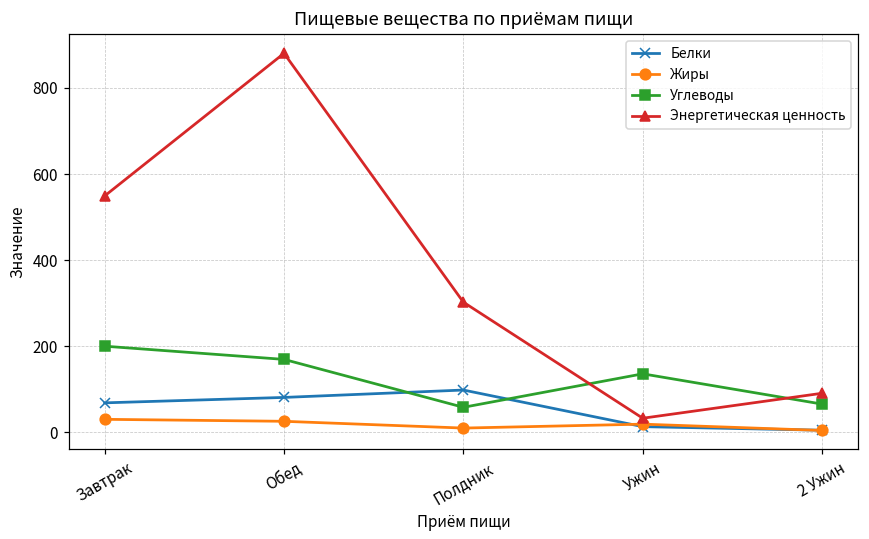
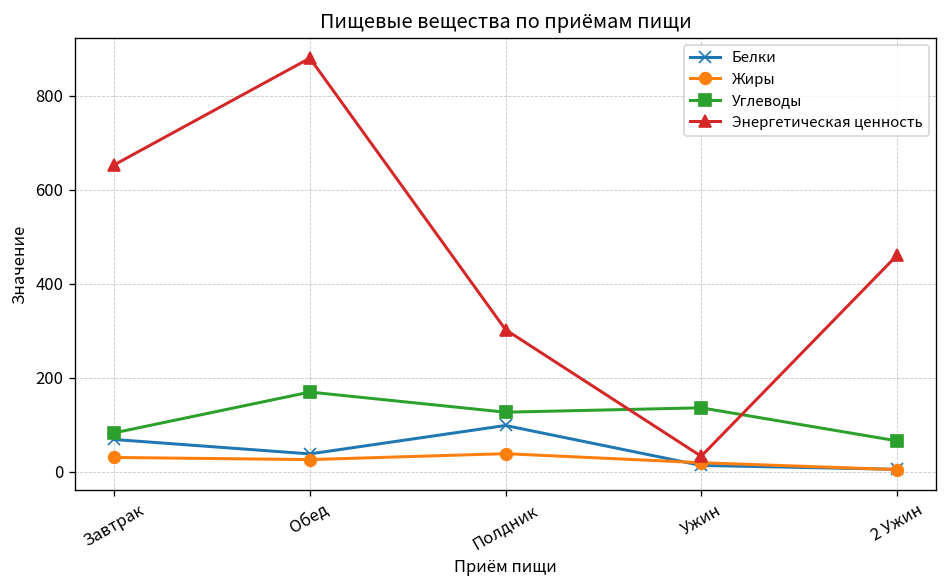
  {
    "Белки": {
      "Завтрак": 70,
-     "Обед": 80,
+     "Обед": 40,
      "Полдник": 100
    },
    "Жиры": {
      "Завтрак": 30,
      "Обед": 30,
-     "Полдник": 10
+     "Полдник": 40
    },
    "Углеводы": {
-     "Завтрак": 200,
+     "Завтрак": 80,
      "Обед": 170,
-     "Полдник": 60,
+     "Полдник": 130,
      "Ужин": 140,
      "2 Ужин": 70
    },
    "Энергетическая ценность": {
-     "Завтрак": 550,
+     "Завтрак": 650,
      "Обед": 880,
      "Полдник": 300,
      "Ужин": 30,
-     "2 Ужин": 90
+     "2 Ужин": 460
    }
  }
